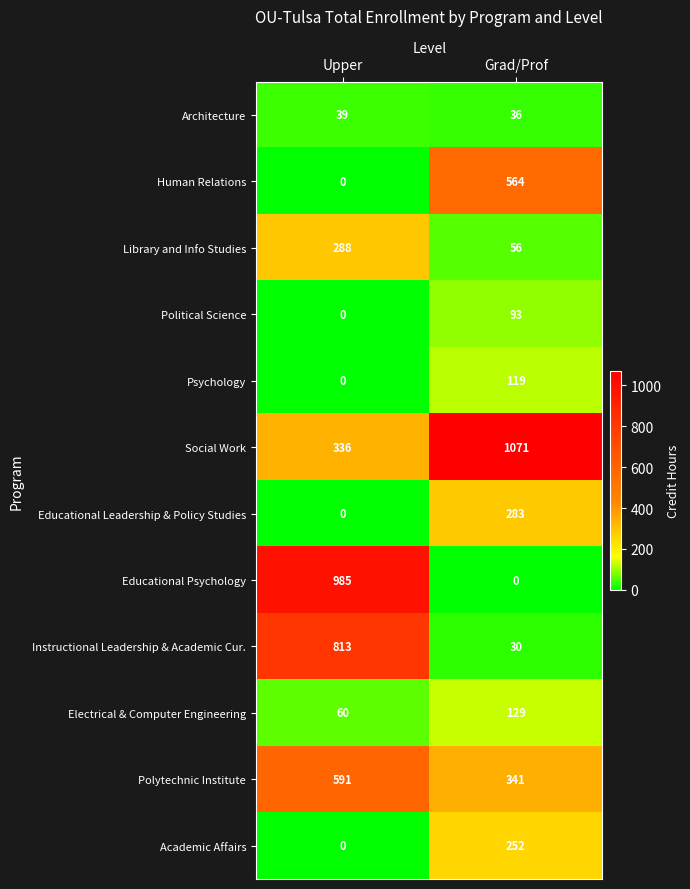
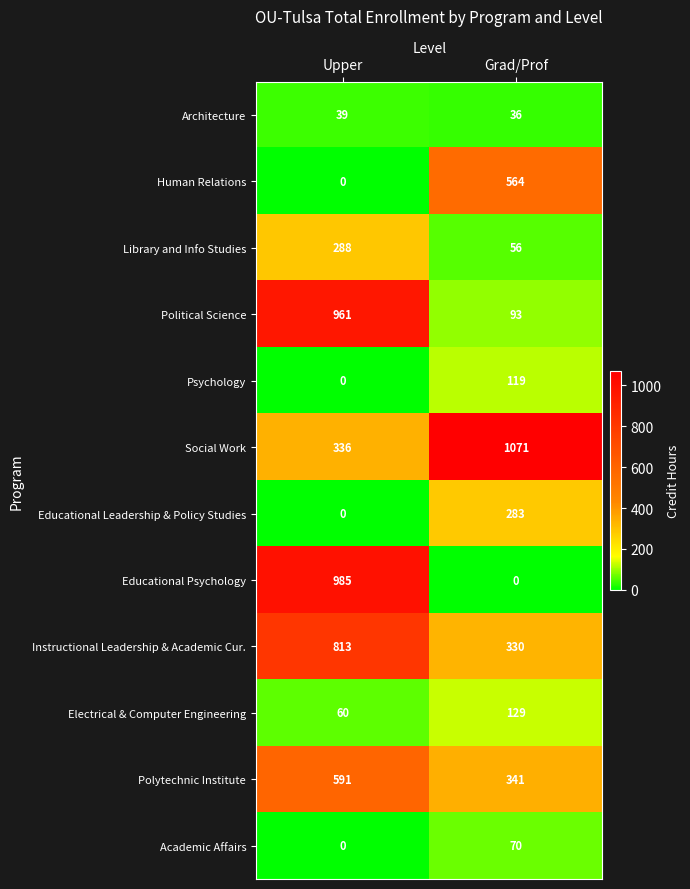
  {
    "Architecture": {
      "Upper": 39,
      "Grad/Prof": 36
    },
    "Human Relations": {
      "Upper": 0,
      "Grad/Prof": 564
    },
    "Library and Info Studies": {
      "Upper": 288,
      "Grad/Prof": 56
    },
    "Political Science": {
-     "Upper": 0,
+     "Upper": 961,
      "Grad/Prof": 93
    },
    "Psychology": {
      "Upper": 0,
      "Grad/Prof": 119
    },
    "Social Work": {
      "Upper": 336,
      "Grad/Prof": 1071
    },
    "Educational Leadership & Policy Studies": {
      "Upper": 0,
      "Grad/Prof": 283
    },
    "Educational Psychology": {
      "Upper": 985,
      "Grad/Prof": 0
    },
    "Instructional Leadership & Academic Cur.": {
      "Upper": 813,
-     "Grad/Prof": 30
+     "Grad/Prof": 330
    },
    "Electrical & Computer Engineering": {
      "Upper": 60,
      "Grad/Prof": 129
    },
    "Polytechnic Institute": {
      "Upper": 591,
      "Grad/Prof": 341
    },
    "Academic Affairs": {
      "Upper": 0,
-     "Grad/Prof": 252
+     "Grad/Prof": 70
    }
  }
